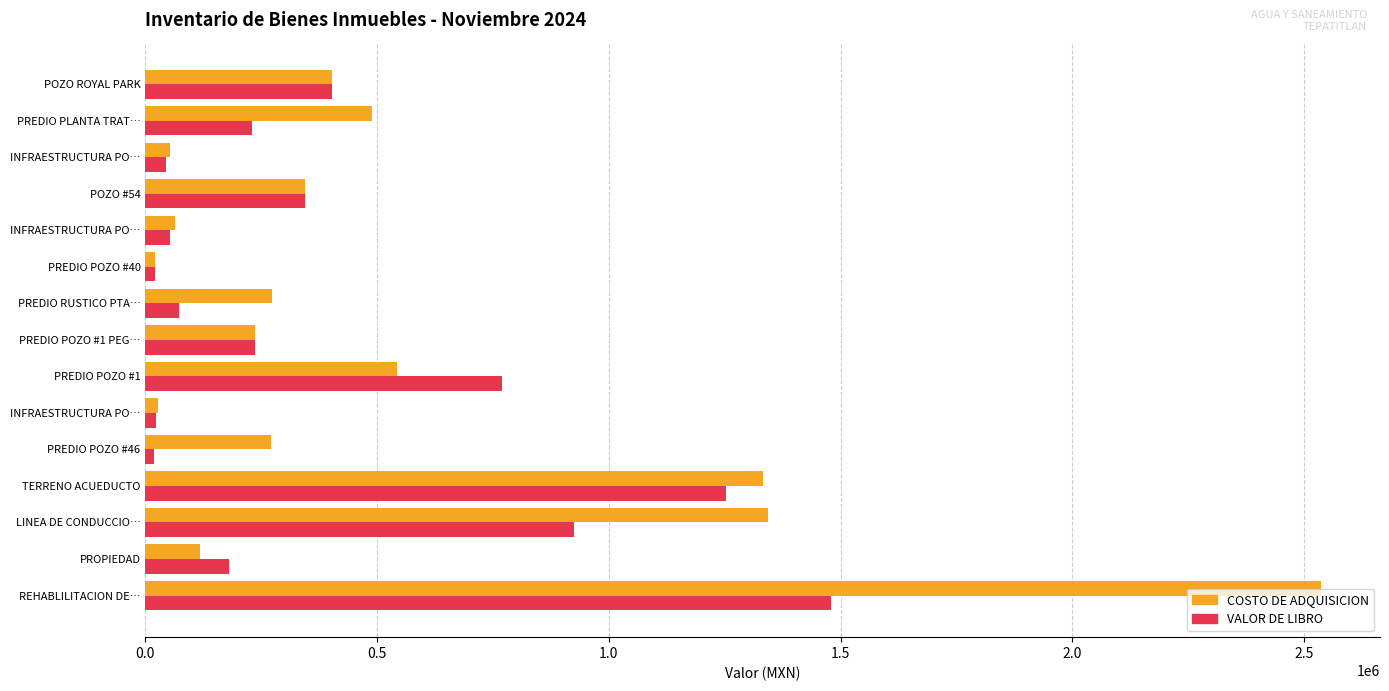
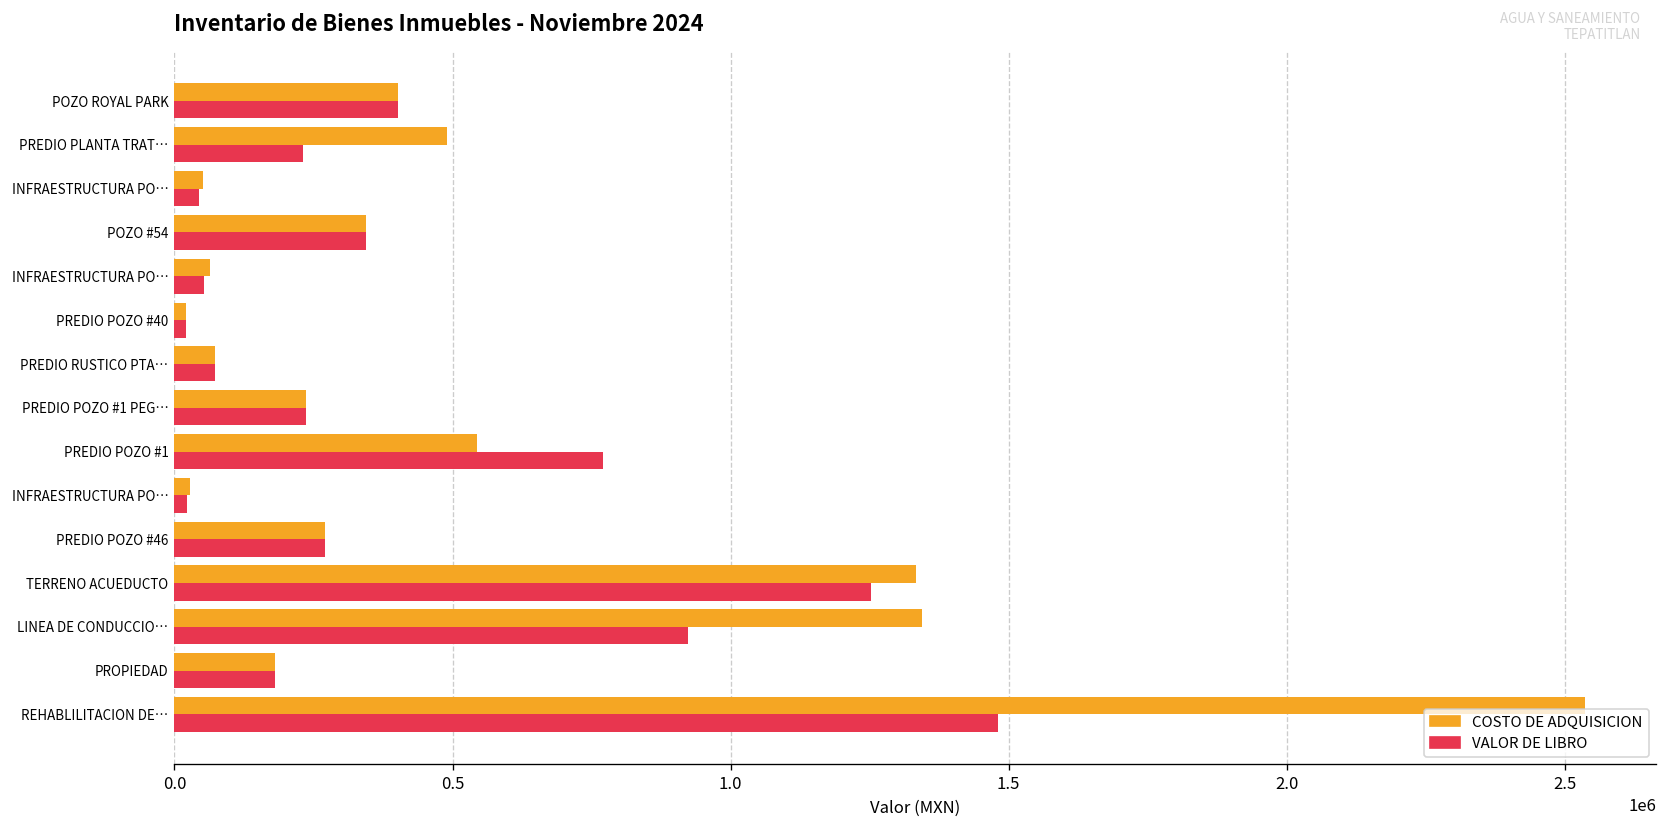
  {
    "COSTO DE ADQUISICION": {
      "POZO ROYAL PARK": 400000,
      "PREDIO PLANTA TRAT…": 490000,
      "POZO #54": 340000,
      "PREDIO POZO #40": 20000,
-     "PREDIO RUSTICO PTA…": 270000,
+     "PREDIO RUSTICO PTA…": 70000,
      "PREDIO POZO #1 PEG…": 240000,
      "PREDIO POZO #1": 540000,
      "PREDIO POZO #46": 270000,
      "TERRENO ACUEDUCTO": 1330000,
      "LINEA DE CONDUCCIO…": 1340000,
-     "PROPIEDAD": 120000,
+     "PROPIEDAD": 180000,
      "REHABLILITACION DE…": 2540000
    },
    "VALOR DE LIBRO": {
      "POZO ROYAL PARK": 400000,
      "PREDIO PLANTA TRAT…": 230000,
      "POZO #54": 340000,
      "PREDIO POZO #40": 20000,
      "PREDIO RUSTICO PTA…": 70000,
      "PREDIO POZO #1 PEG…": 240000,
      "PREDIO POZO #1": 770000,
-     "PREDIO POZO #46": 20000,
+     "PREDIO POZO #46": 270000,
      "TERRENO ACUEDUCTO": 1250000,
      "LINEA DE CONDUCCIO…": 920000,
      "PROPIEDAD": 180000,
      "REHABLILITACION DE…": 1480000
    }
  }
